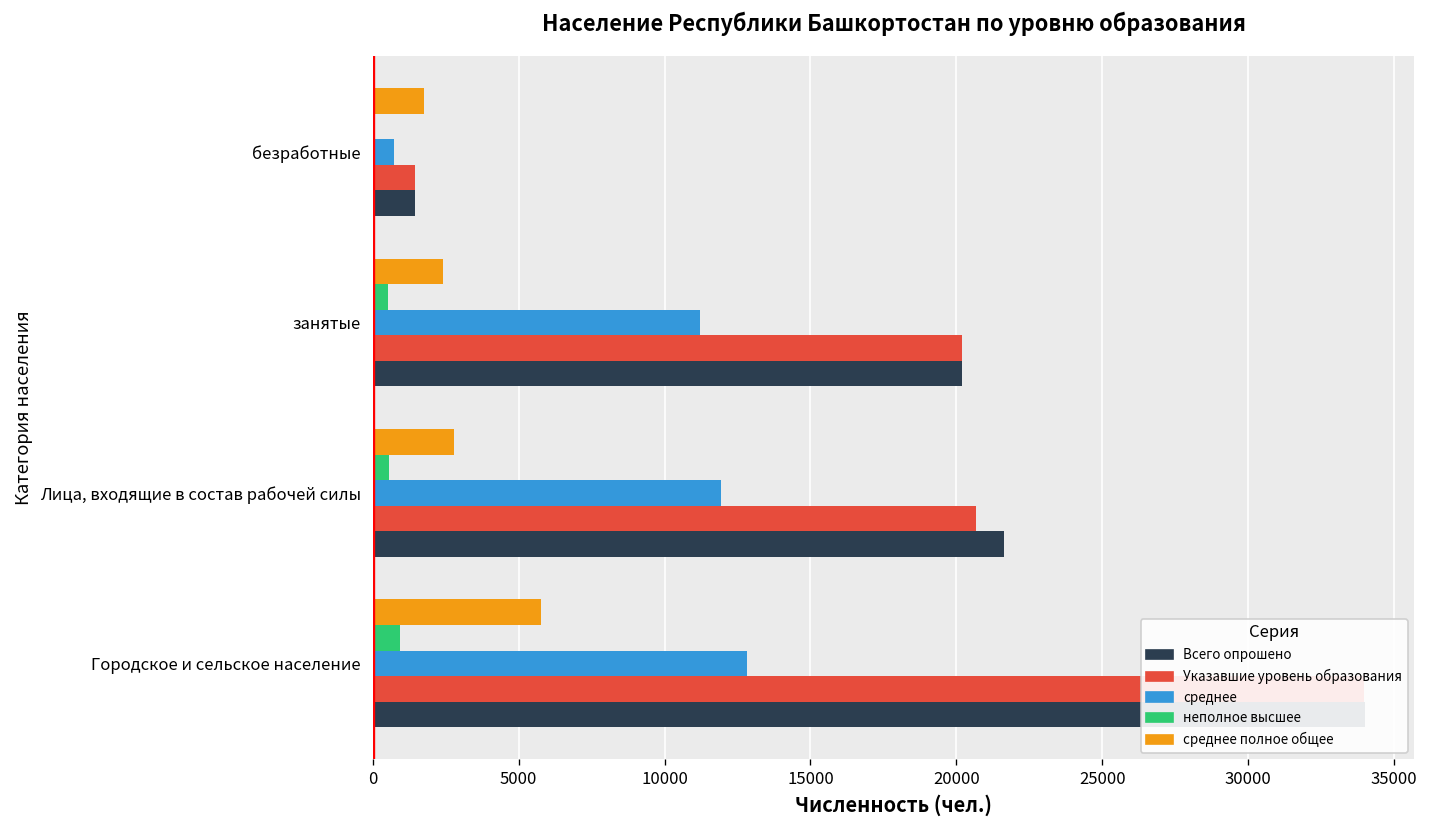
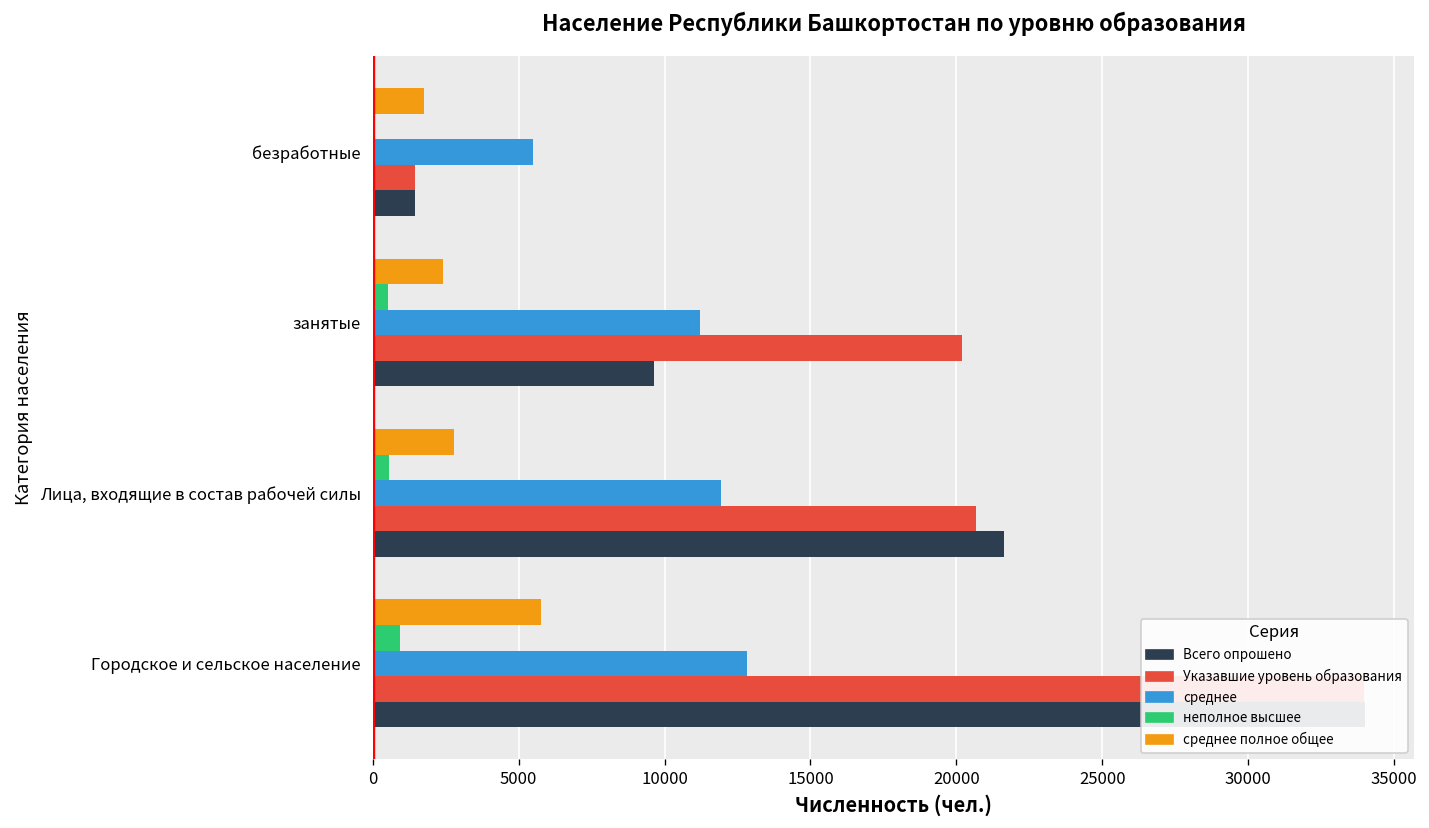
  {
    "Всего опрошено": {
      "безработные": 1500,
-     "занятые": 20200,
+     "занятые": 9700,
      "Лица, входящие в состав рабочей силы": 21600
    },
    "Указавшие уровень образования": {
      "безработные": 1500,
      "занятые": 20200,
      "Лица, входящие в состав рабочей силы": 20700
    },
    "среднее": {
-     "безработные": 700,
+     "безработные": 5500,
      "занятые": 11200,
      "Лица, входящие в состав рабочей силы": 12000,
      "Городское и сельское население": 12800
    },
    "неполное высшее": {
      "занятые": 500,
      "Лица, входящие в состав рабочей силы": 600,
      "Городское и сельское население": 900
    },
    "среднее полное общее": {
      "безработные": 1800,
      "занятые": 2400,
      "Лица, входящие в состав рабочей силы": 2800,
      "Городское и сельское население": 5800
    }
  }
